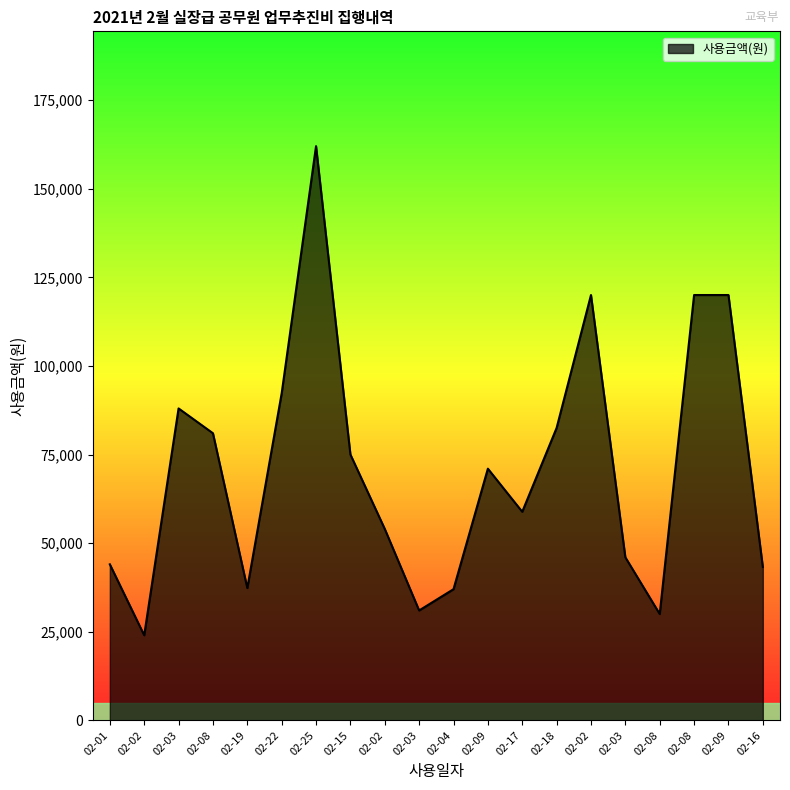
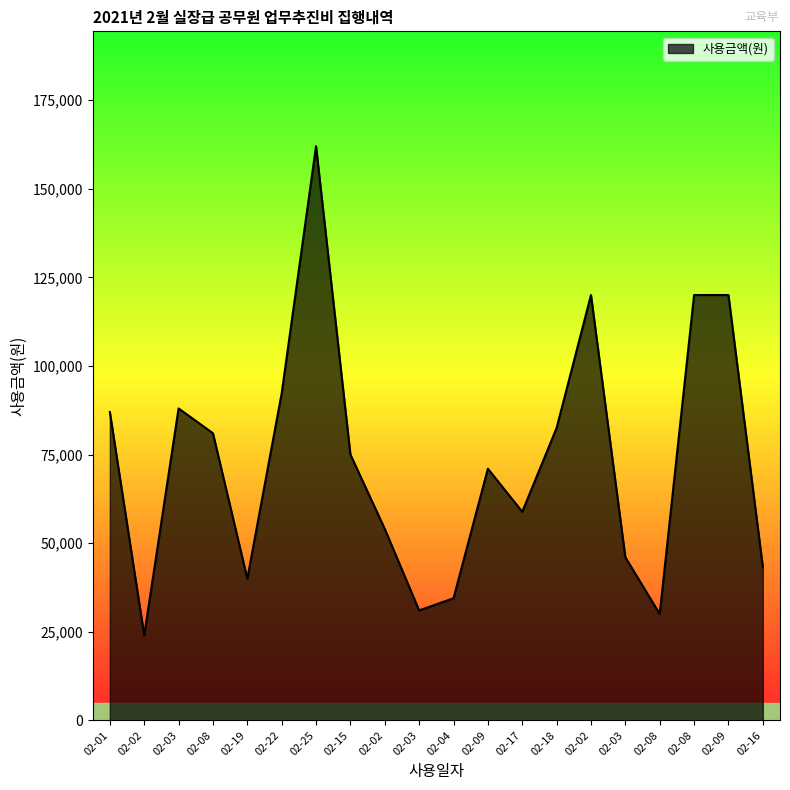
  {
-   "02-01": "44,000",
-   "02-19": "37,000",
+   "02-01": "87,000",
+   "02-19": "40,000",
    "02-22": "92,000",
    "02-25": "162,000",
    "02-15": "75,000",
-   "02-04": "37,000",
+   "02-04": "34,000",
    "02-17": "59,000",
    "02-18": "83,000",
    "02-16": "43,000"
  }
